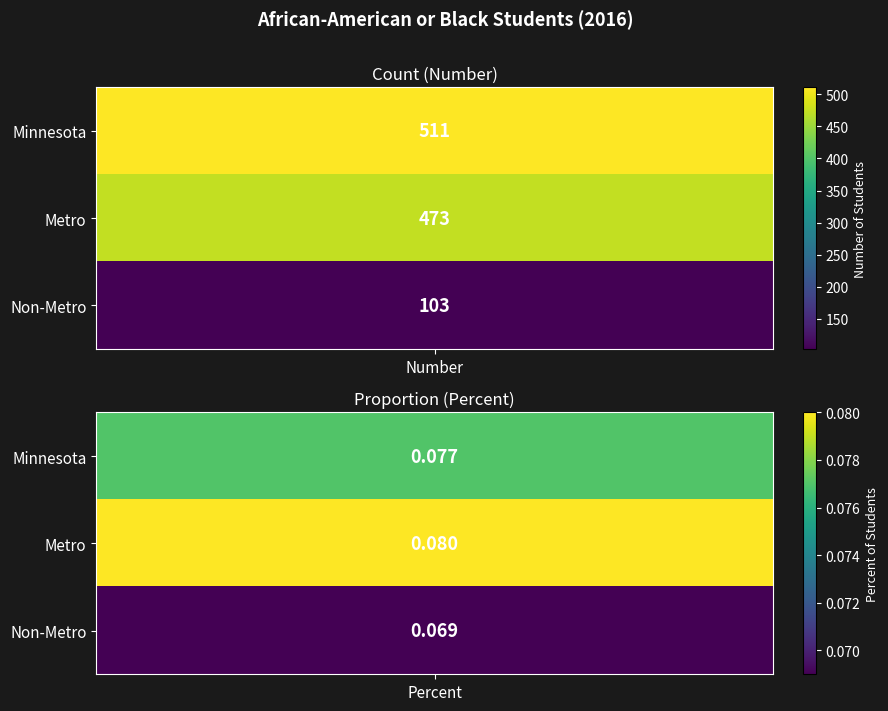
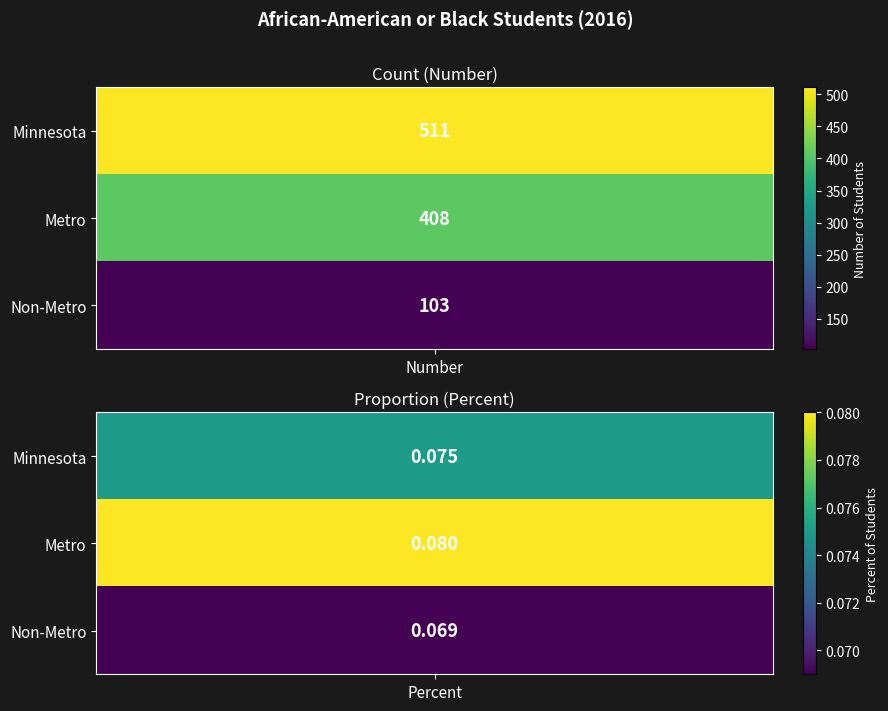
  {
    "Count (Number)": {
      "Minnesota": {
        "Number": 511
      },
      "Metro": {
-       "Number": 473
+       "Number": 408
      },
      "Non-Metro": {
        "Number": 103
      }
    },
    "Proportion (Percent)": {
      "Minnesota": {
-       "Percent": 0.077
+       "Percent": 0.075
      },
      "Metro": {
        "Percent": 0.080
      },
      "Non-Metro": {
        "Percent": 0.069
      }
    }
  }
